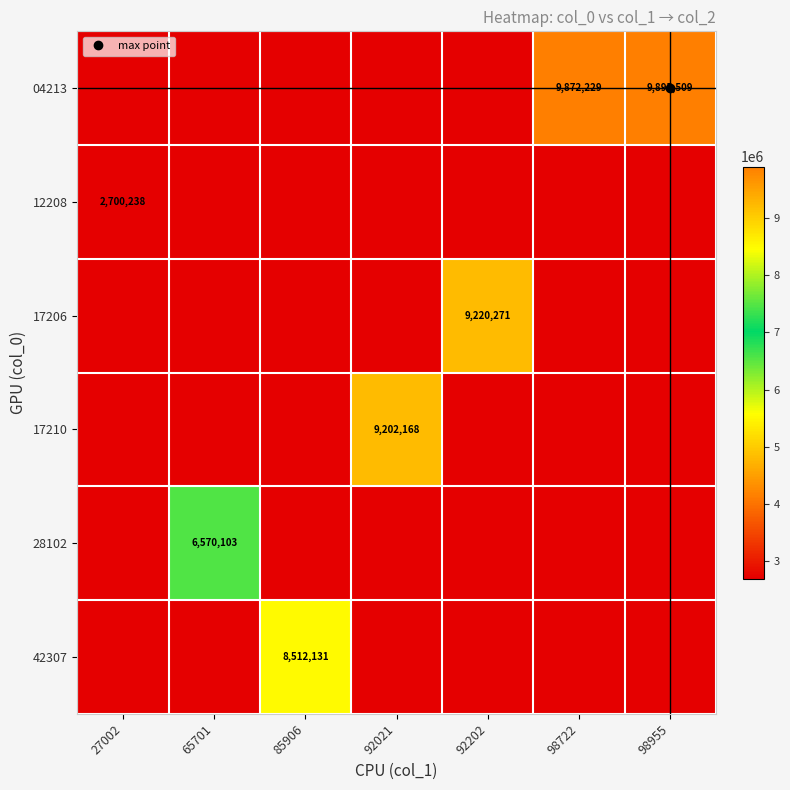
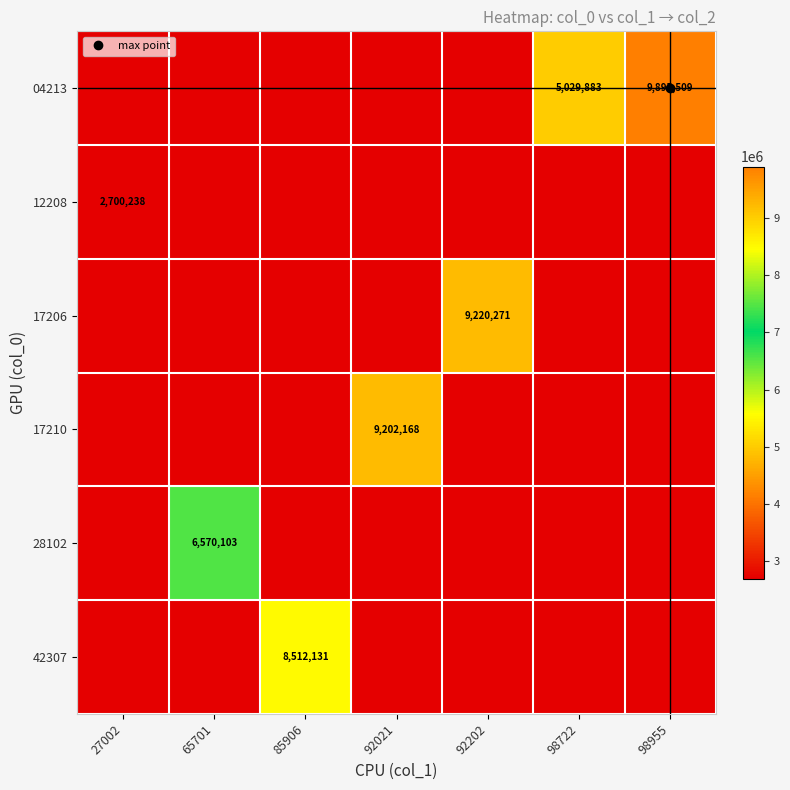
  {
    "04213": {
-     "98722": "9,872,229"
+     "98722": "5,029,883"
    },
    "12208": {
      "27002": "2,700,238"
    },
    "17206": {
      "92202": "9,220,271"
    },
    "17210": {
      "92021": "9,202,168"
    },
    "28102": {
      "65701": "6,570,103"
    },
    "42307": {
      "85906": "8,512,131"
    }
  }
